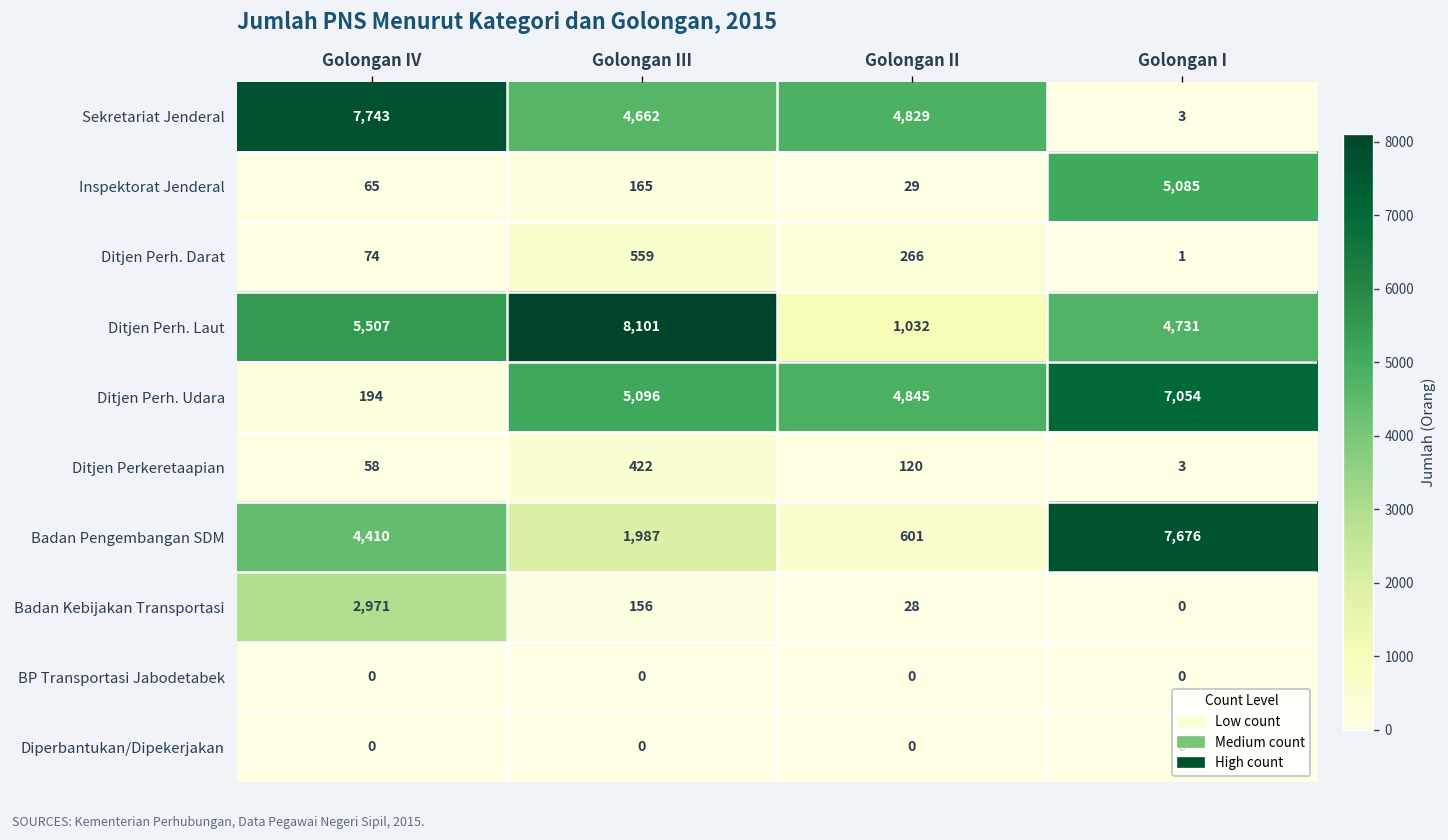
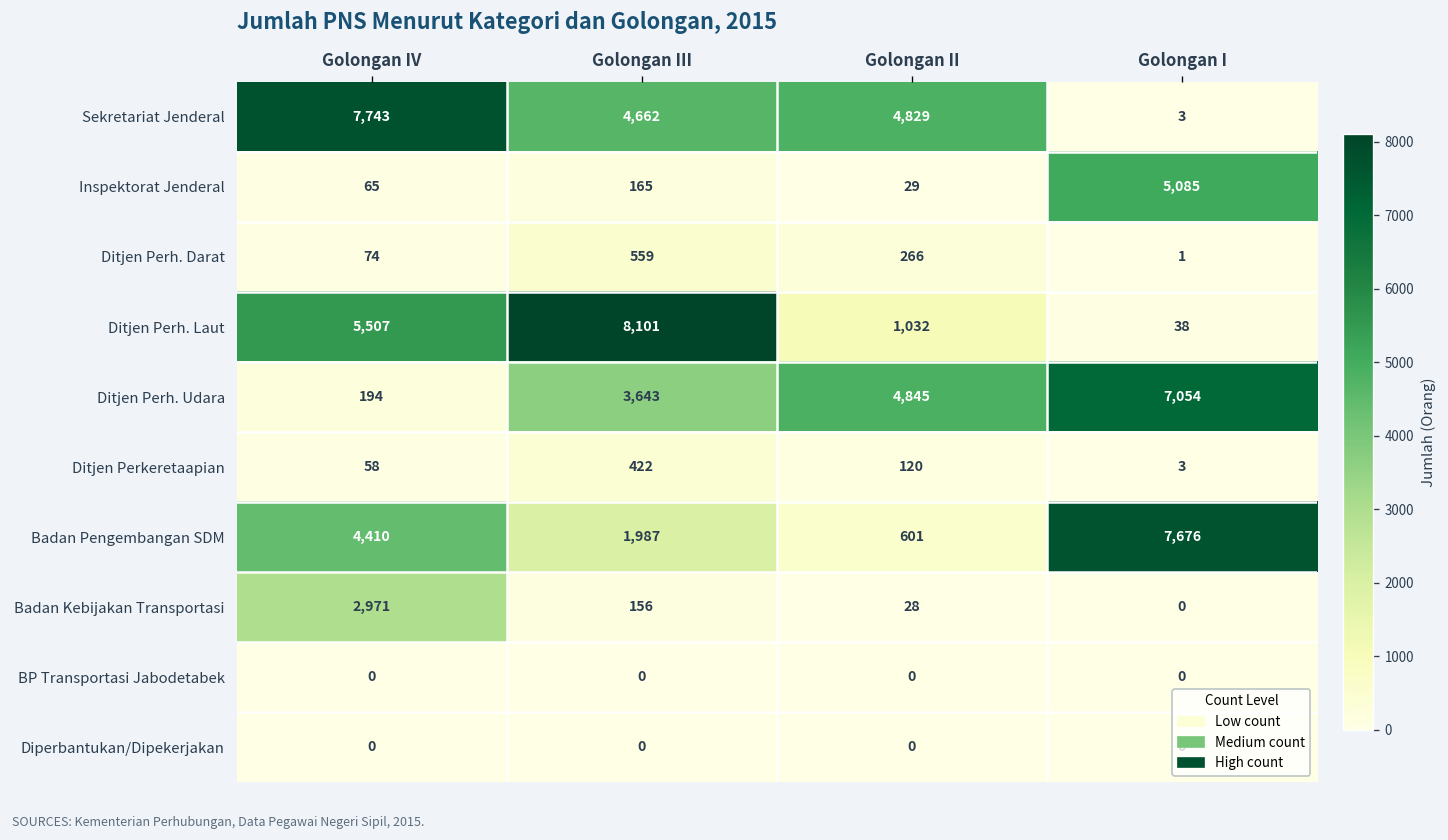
  {
    "Sekretariat Jenderal": {
      "Golongan IV": "7,743",
      "Golongan III": "4,662",
      "Golongan II": "4,829",
      "Golongan I": "3"
    },
    "Inspektorat Jenderal": {
      "Golongan IV": "65",
      "Golongan III": "165",
      "Golongan II": "29",
      "Golongan I": "5,085"
    },
    "Ditjen Perh. Darat": {
      "Golongan IV": "74",
      "Golongan III": "559",
      "Golongan II": "266",
      "Golongan I": "1"
    },
    "Ditjen Perh. Laut": {
      "Golongan IV": "5,507",
      "Golongan III": "8,101",
      "Golongan II": "1,032",
-     "Golongan I": "4,731"
+     "Golongan I": "38"
    },
    "Ditjen Perh. Udara": {
      "Golongan IV": "194",
-     "Golongan III": "5,096",
+     "Golongan III": "3,643",
      "Golongan II": "4,845",
      "Golongan I": "7,054"
    },
    "Ditjen Perkeretaapian": {
      "Golongan IV": "58",
      "Golongan III": "422",
      "Golongan II": "120",
      "Golongan I": "3"
    },
    "Badan Pengembangan SDM": {
      "Golongan IV": "4,410",
      "Golongan III": "1,987",
      "Golongan II": "601",
      "Golongan I": "7,676"
    },
    "Badan Kebijakan Transportasi": {
      "Golongan IV": "2,971",
      "Golongan III": "156",
      "Golongan II": "28",
      "Golongan I": "0"
    },
    "BP Transportasi Jabodetabek": {
      "Golongan IV": "0",
      "Golongan III": "0",
      "Golongan II": "0",
      "Golongan I": "0"
    },
    "Diperbantukan/Dipekerjakan": {
      "Golongan IV": "0",
      "Golongan III": "0",
      "Golongan II": "0"
    }
  }
